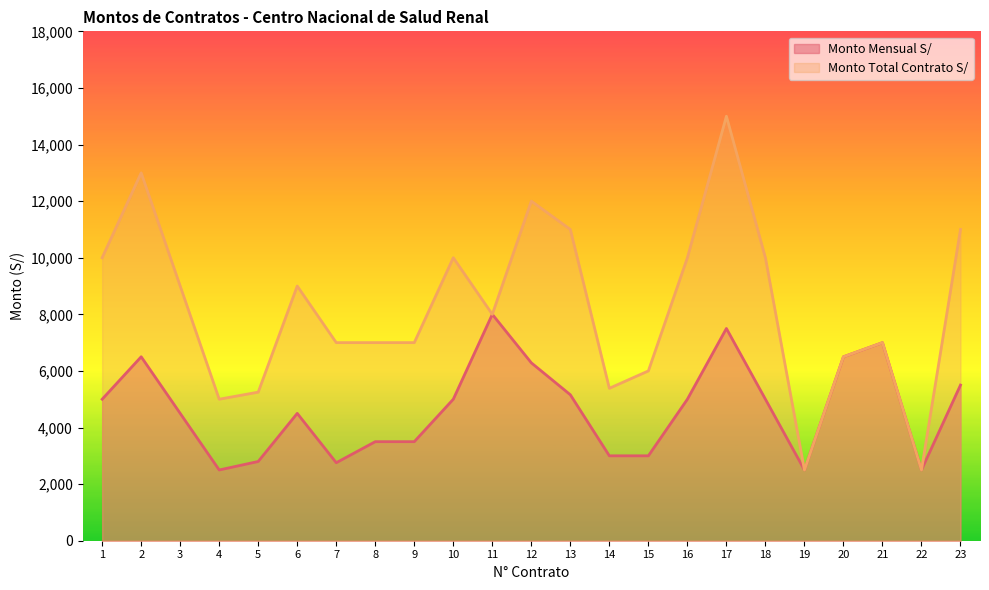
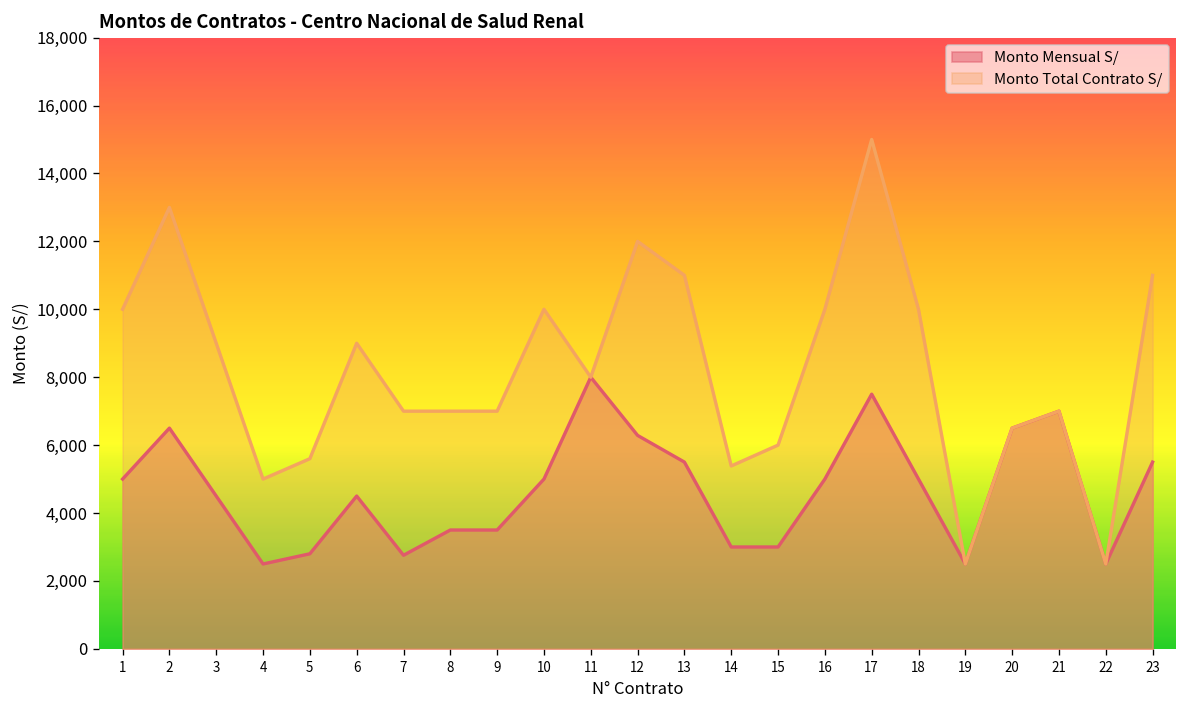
  {
    "Monto Mensual S/": {
      "1": "5,000",
      "2": "6,500",
      "3": "4,500",
      "4": "2,500",
      "5": "2,800",
      "6": "4,500",
      "7": "2,800",
      "8": "3,500",
      "9": "3,500",
      "10": "5,000",
      "12": "6,300",
-     "13": "5,200",
+     "13": "5,500",
      "14": "3,000",
      "15": "3,000",
      "16": "5,000",
      "17": "7,500",
      "18": "5,000",
      "23": "5,500"
    },
    "Monto Total Contrato S/": {
      "1": "10,000",
      "2": "13,000",
      "3": "9,000",
      "4": "5,000",
-     "5": "5,300",
+     "5": "5,600",
      "6": "9,000",
      "7": "7,000",
      "8": "7,000",
      "9": "7,000",
      "10": "10,000",
      "12": "12,000",
      "13": "11,000",
      "14": "5,400",
      "15": "6,000",
      "16": "10,000",
      "17": "15,000",
      "18": "10,000",
      "23": "11,000"
    }
  }
